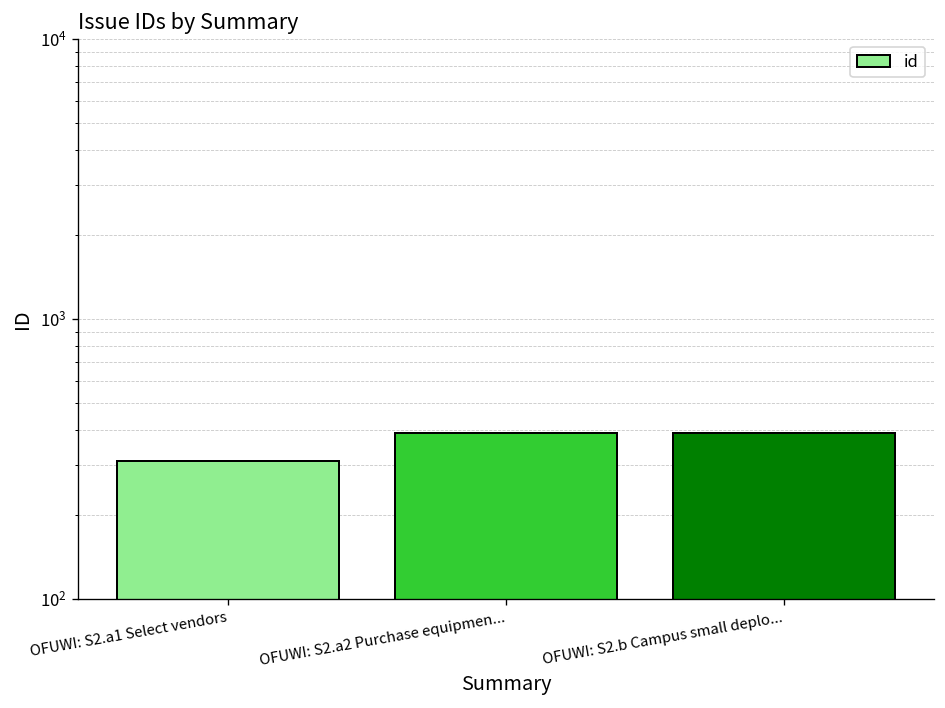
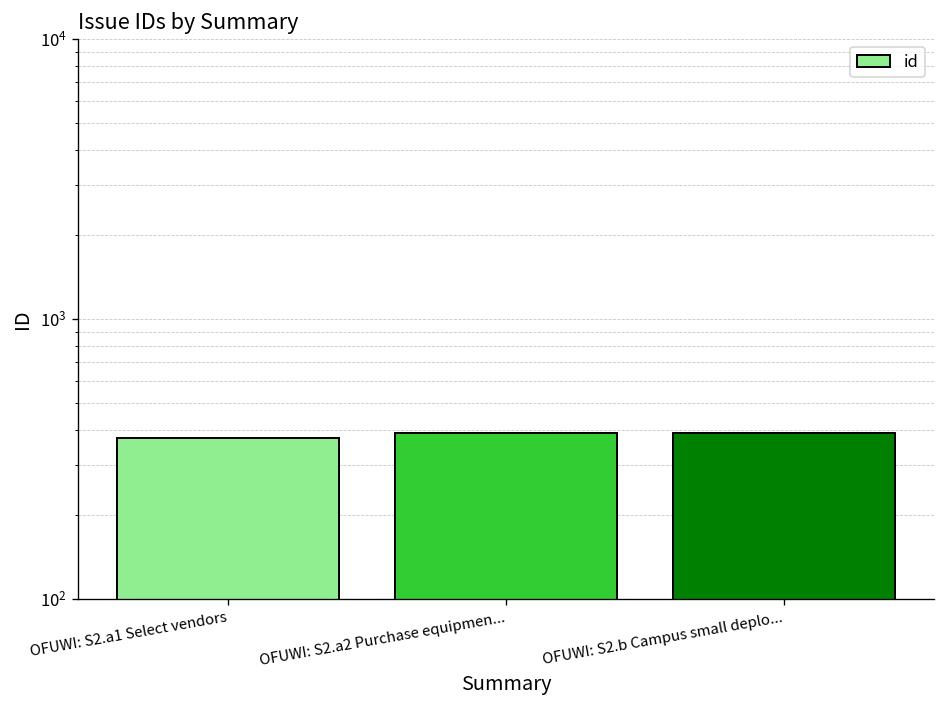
  {
-   "OFUWI: S2.a1 Select vendors": 310,
+   "OFUWI: S2.a1 Select vendors": 380,
    "OFUWI: S2.a2 Purchase equipmen...": 390,
    "OFUWI: S2.b Campus small deplo...": 390
  }
